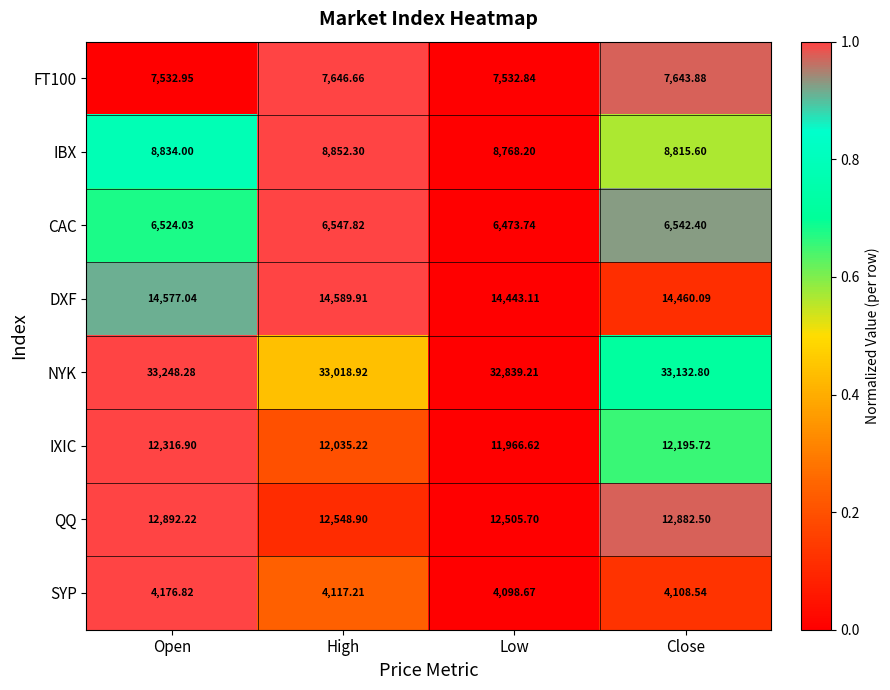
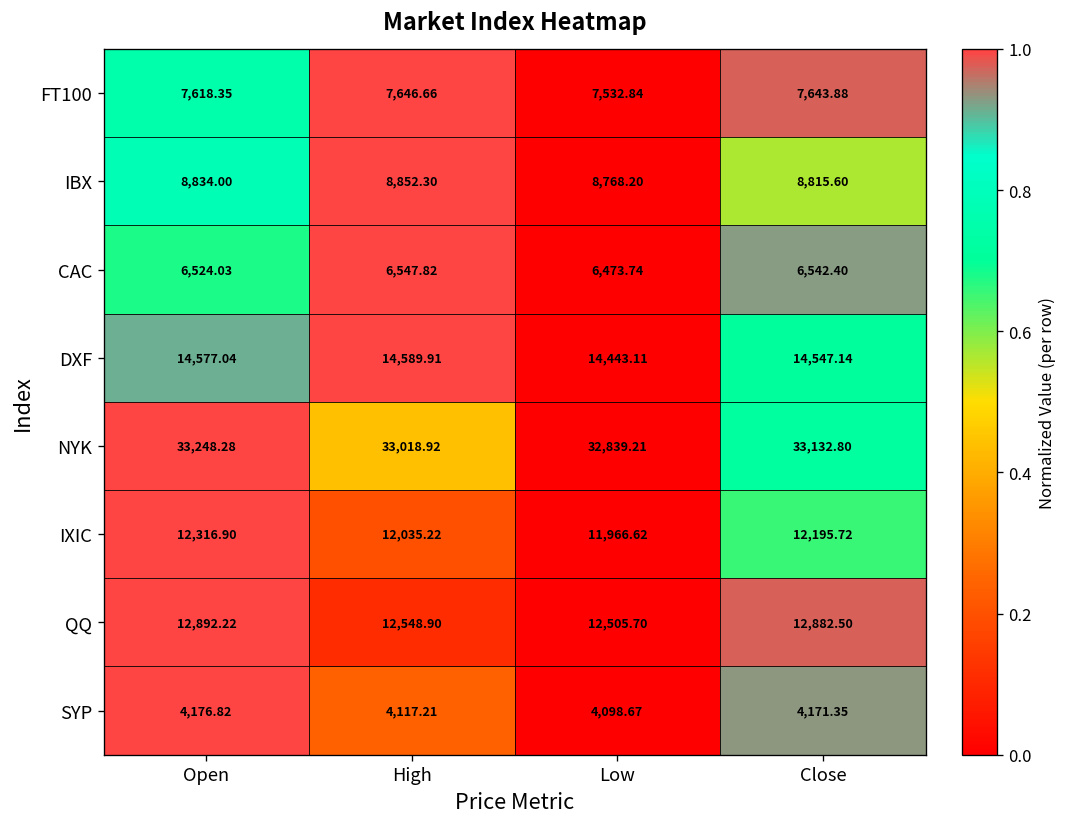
  {
    "FT100": {
-     "Open": "7,532.95",
+     "Open": "7,618.35",
      "High": "7,646.66",
      "Low": "7,532.84",
      "Close": "7,643.88"
    },
    "IBX": {
      "Open": "8,834.00",
      "High": "8,852.30",
      "Low": "8,768.20",
      "Close": "8,815.60"
    },
    "CAC": {
      "Open": "6,524.03",
      "High": "6,547.82",
      "Low": "6,473.74",
      "Close": "6,542.40"
    },
    "DXF": {
      "Open": "14,577.04",
      "High": "14,589.91",
      "Low": "14,443.11",
-     "Close": "14,460.09"
+     "Close": "14,547.14"
    },
    "NYK": {
      "Open": "33,248.28",
      "High": "33,018.92",
      "Low": "32,839.21",
      "Close": "33,132.80"
    },
    "IXIC": {
      "Open": "12,316.90",
      "High": "12,035.22",
      "Low": "11,966.62",
      "Close": "12,195.72"
    },
    "QQ": {
      "Open": "12,892.22",
      "High": "12,548.90",
      "Low": "12,505.70",
      "Close": "12,882.50"
    },
    "SYP": {
      "Open": "4,176.82",
      "High": "4,117.21",
      "Low": "4,098.67",
-     "Close": "4,108.54"
+     "Close": "4,171.35"
    }
  }
